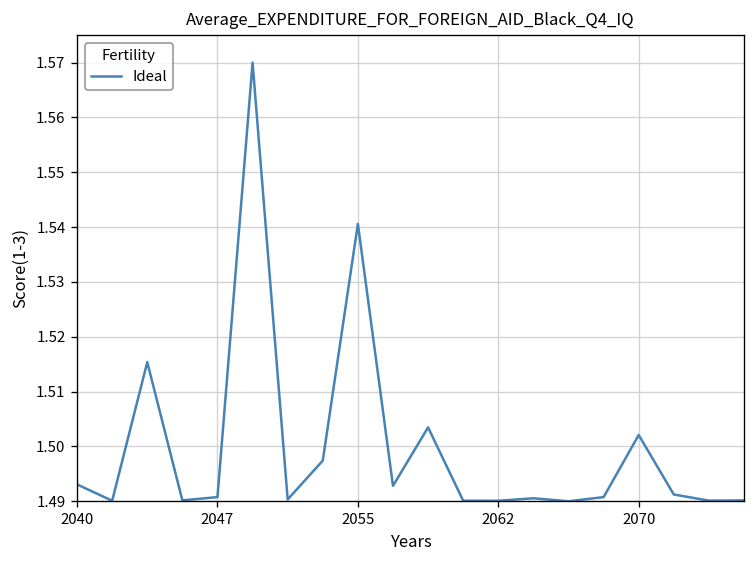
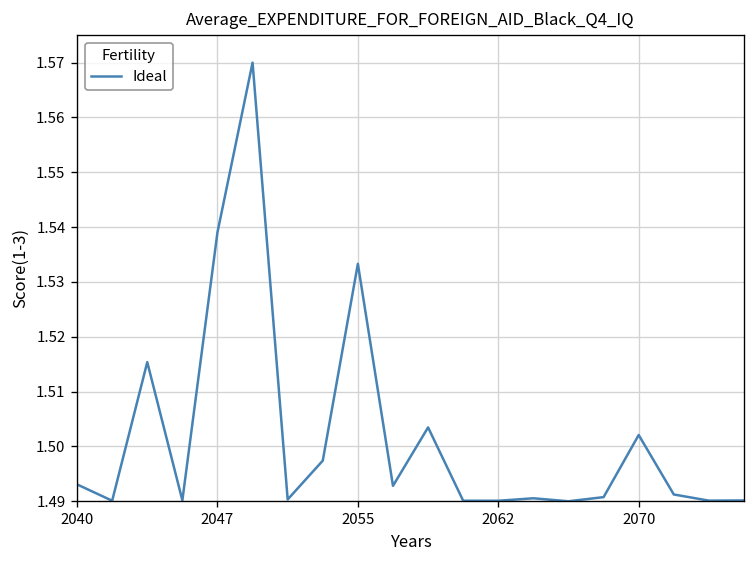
  {
    "2040": 1.493,
-   "2047": 1.491,
-   "2055": 1.541,
+   "2047": 1.539,
+   "2055": 1.533,
    "2062": 1.490,
    "2070": 1.502
  }
